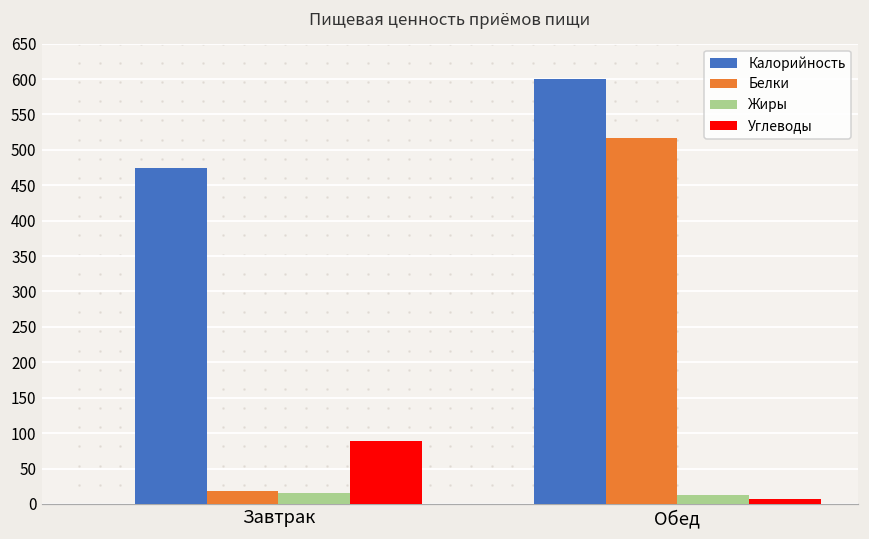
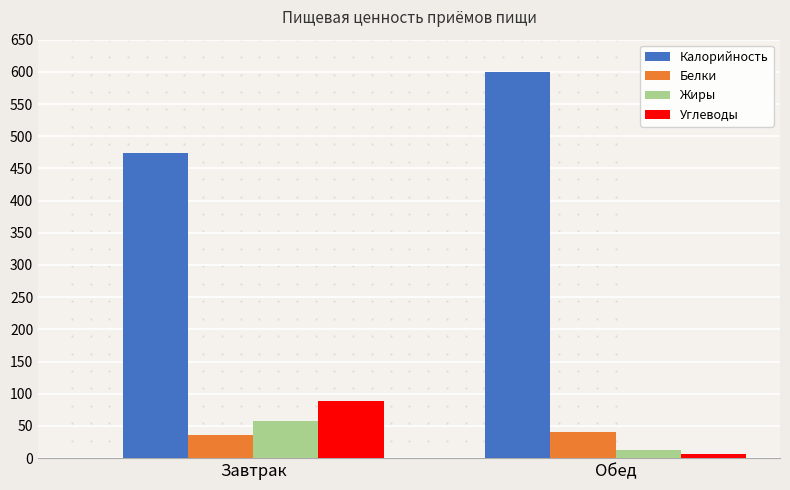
  {
    "Калорийность": {
      "Завтрак": 470,
      "Обед": 600
    },
    "Белки": {
-     "Завтрак": 20,
-     "Обед": 520
+     "Завтрак": 40,
+     "Обед": 40
    },
    "Жиры": {
-     "Завтрак": 20,
+     "Завтрак": 60,
      "Обед": 10
    },
    "Углеводы": {
      "Завтрак": 90,
      "Обед": 10
    }
  }
